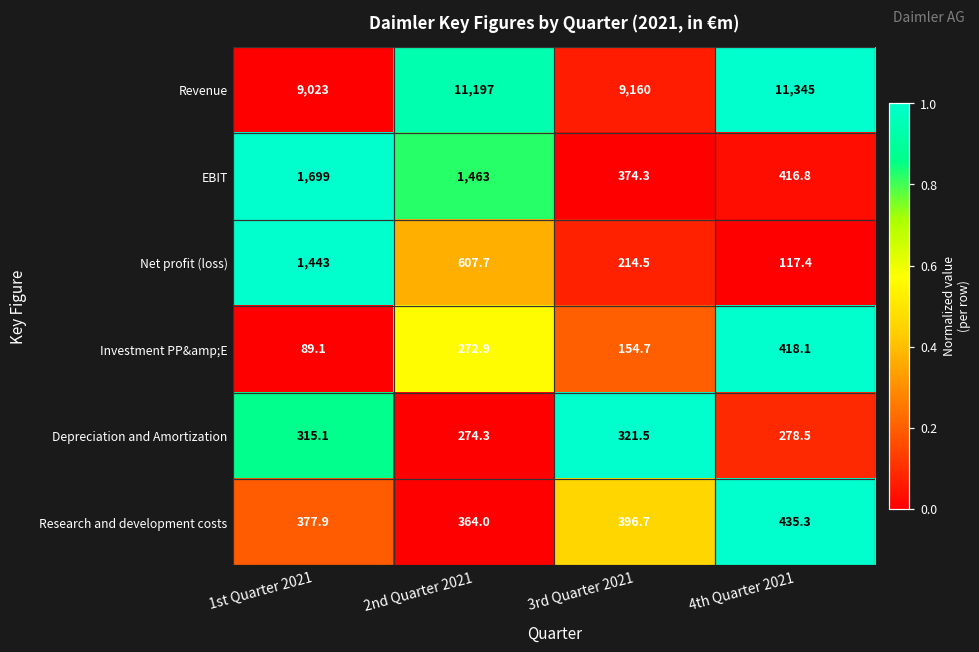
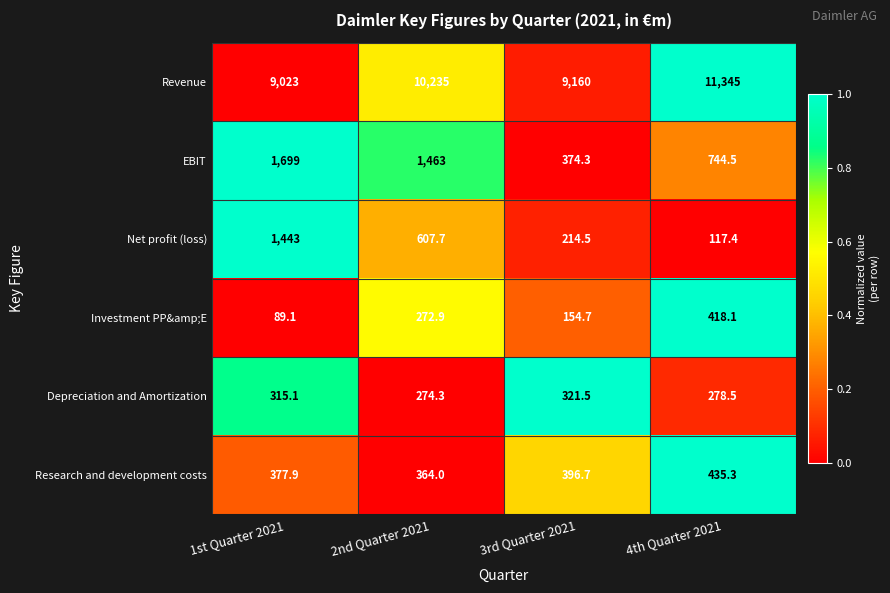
  {
    "Revenue": {
      "1st Quarter 2021": "9,023",
-     "2nd Quarter 2021": "11,197",
+     "2nd Quarter 2021": "10,235",
      "3rd Quarter 2021": "9,160",
      "4th Quarter 2021": "11,345"
    },
    "EBIT": {
      "1st Quarter 2021": "1,699",
      "2nd Quarter 2021": "1,463",
      "3rd Quarter 2021": "374.3",
-     "4th Quarter 2021": "416.8"
+     "4th Quarter 2021": "744.5"
    },
    "Net profit (loss)": {
      "1st Quarter 2021": "1,443",
      "2nd Quarter 2021": "607.7",
      "3rd Quarter 2021": "214.5",
      "4th Quarter 2021": "117.4"
    },
    "Investment PP&amp;E": {
      "1st Quarter 2021": "89.1",
      "2nd Quarter 2021": "272.9",
      "3rd Quarter 2021": "154.7",
      "4th Quarter 2021": "418.1"
    },
    "Depreciation and Amortization": {
      "1st Quarter 2021": "315.1",
      "2nd Quarter 2021": "274.3",
      "3rd Quarter 2021": "321.5",
      "4th Quarter 2021": "278.5"
    },
    "Research and development costs": {
      "1st Quarter 2021": "377.9",
      "2nd Quarter 2021": "364.0",
      "3rd Quarter 2021": "396.7",
      "4th Quarter 2021": "435.3"
    }
  }
